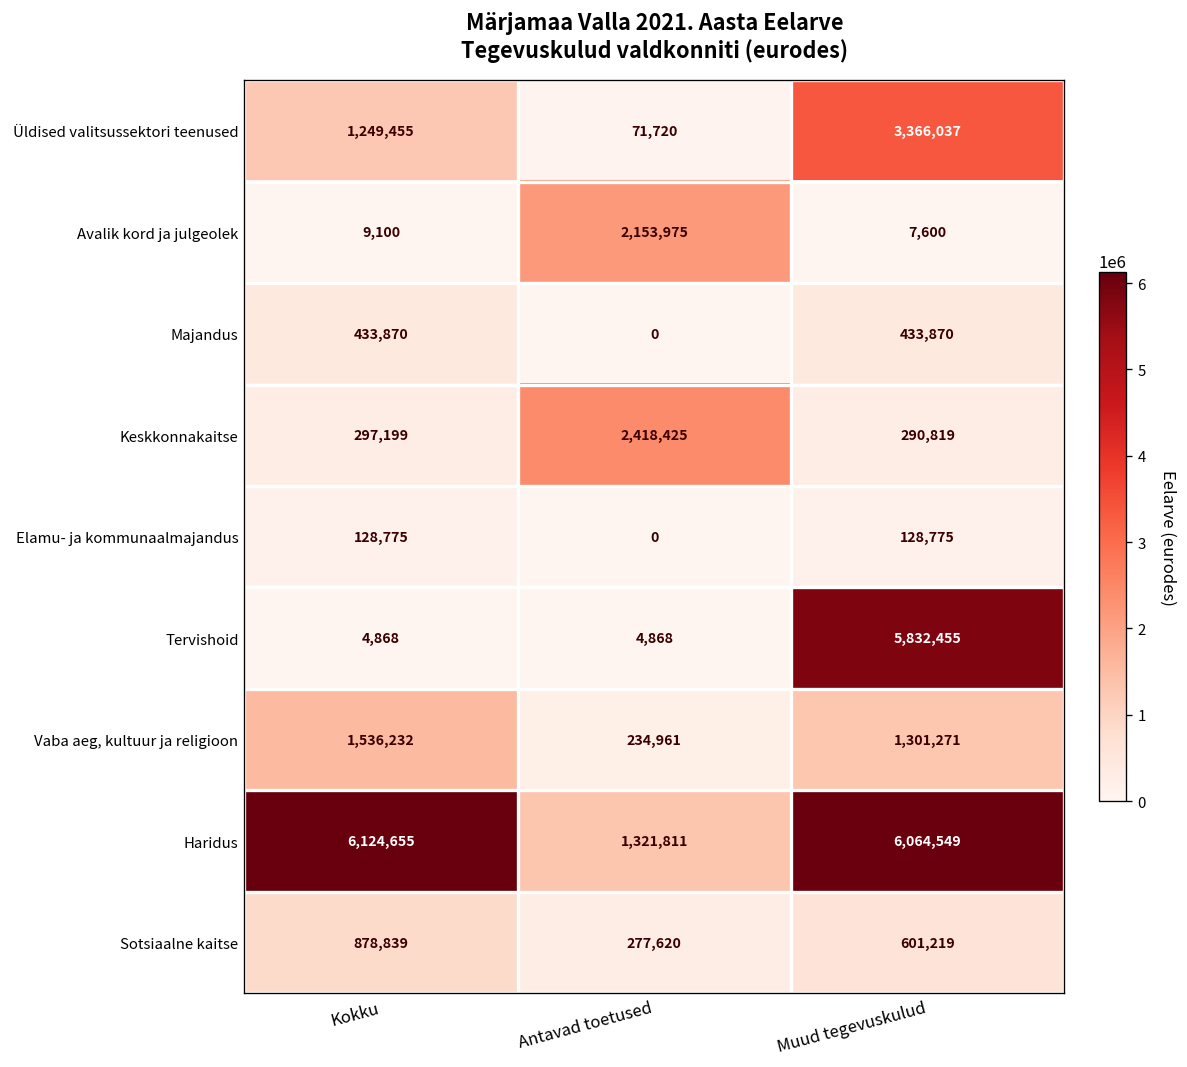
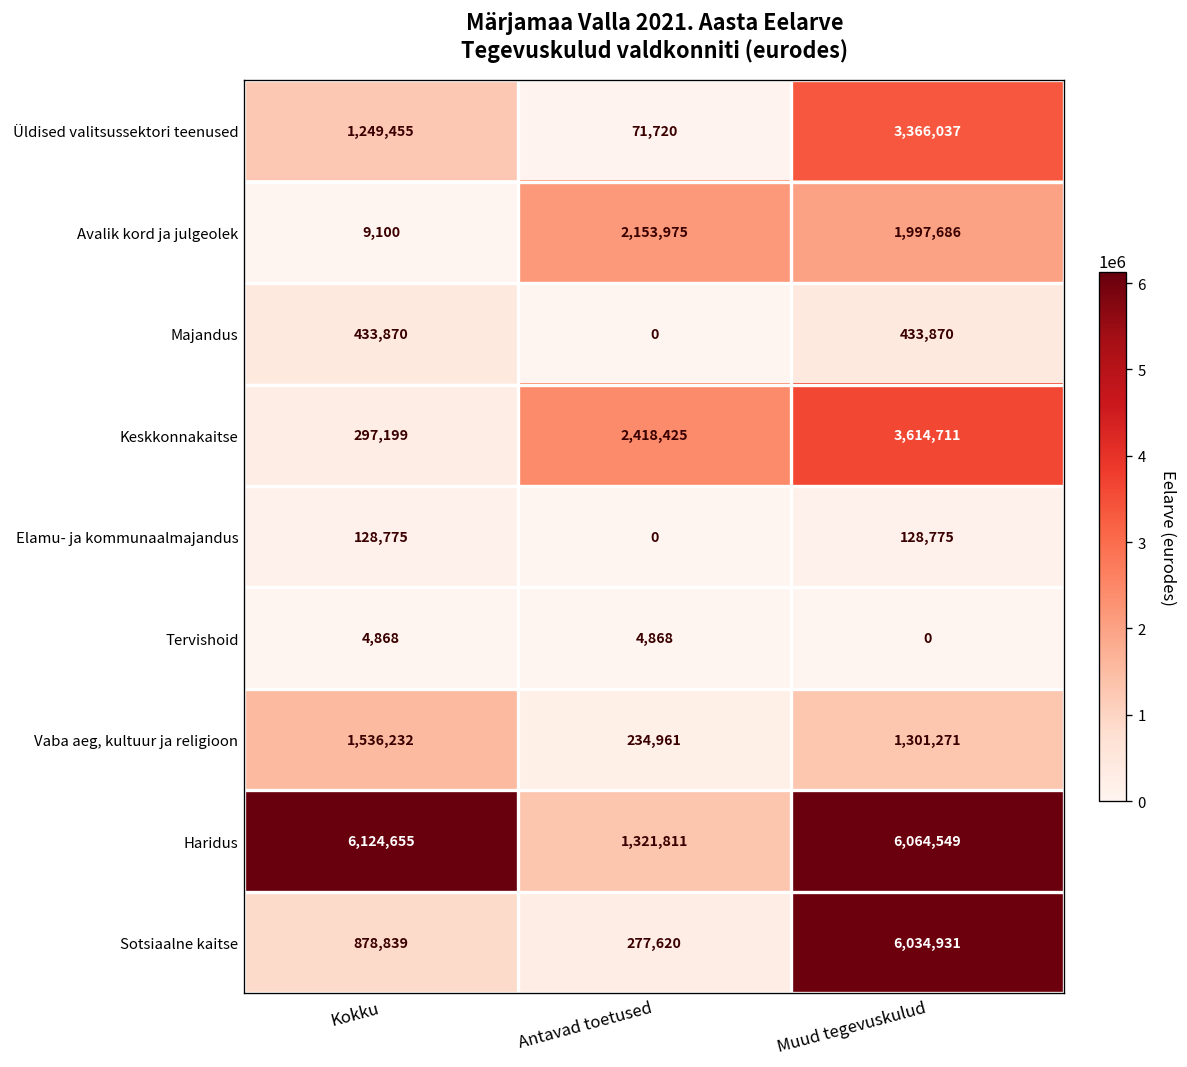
  {
    "Üldised valitsussektori teenused": {
      "Kokku": "1,249,455",
      "Antavad toetused": "71,720",
      "Muud tegevuskulud": "3,366,037"
    },
    "Avalik kord ja julgeolek": {
      "Kokku": "9,100",
      "Antavad toetused": "2,153,975",
-     "Muud tegevuskulud": "7,600"
+     "Muud tegevuskulud": "1,997,686"
    },
    "Majandus": {
      "Kokku": "433,870",
      "Antavad toetused": "0",
      "Muud tegevuskulud": "433,870"
    },
    "Keskkonnakaitse": {
      "Kokku": "297,199",
      "Antavad toetused": "2,418,425",
-     "Muud tegevuskulud": "290,819"
+     "Muud tegevuskulud": "3,614,711"
    },
    "Elamu- ja kommunaalmajandus": {
      "Kokku": "128,775",
      "Antavad toetused": "0",
      "Muud tegevuskulud": "128,775"
    },
    "Tervishoid": {
      "Kokku": "4,868",
      "Antavad toetused": "4,868",
-     "Muud tegevuskulud": "5,832,455"
+     "Muud tegevuskulud": "0"
    },
    "Vaba aeg, kultuur ja religioon": {
      "Kokku": "1,536,232",
      "Antavad toetused": "234,961",
      "Muud tegevuskulud": "1,301,271"
    },
    "Haridus": {
      "Kokku": "6,124,655",
      "Antavad toetused": "1,321,811",
      "Muud tegevuskulud": "6,064,549"
    },
    "Sotsiaalne kaitse": {
      "Kokku": "878,839",
      "Antavad toetused": "277,620",
-     "Muud tegevuskulud": "601,219"
+     "Muud tegevuskulud": "6,034,931"
    }
  }
